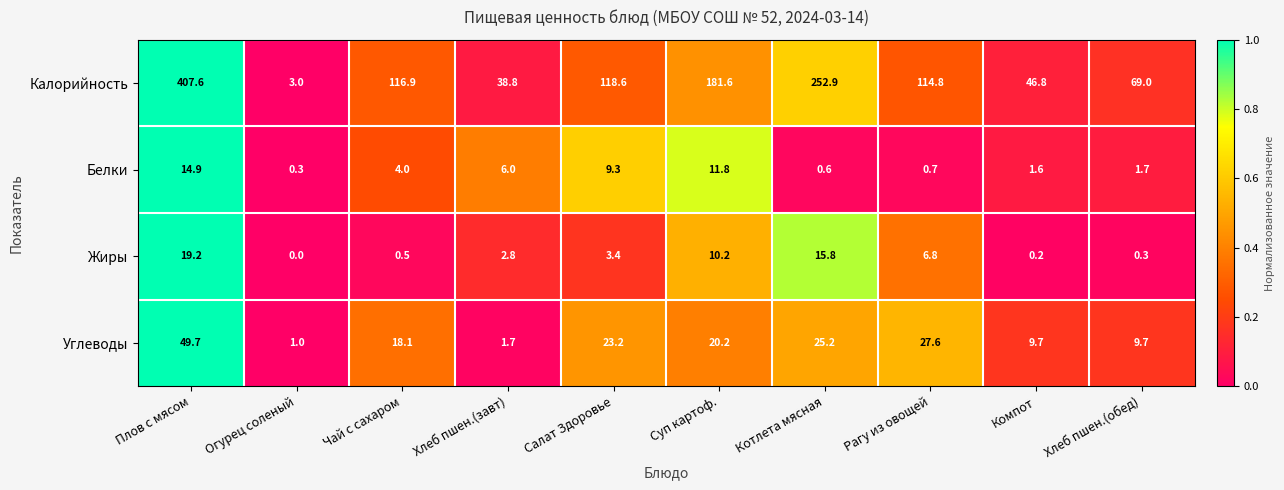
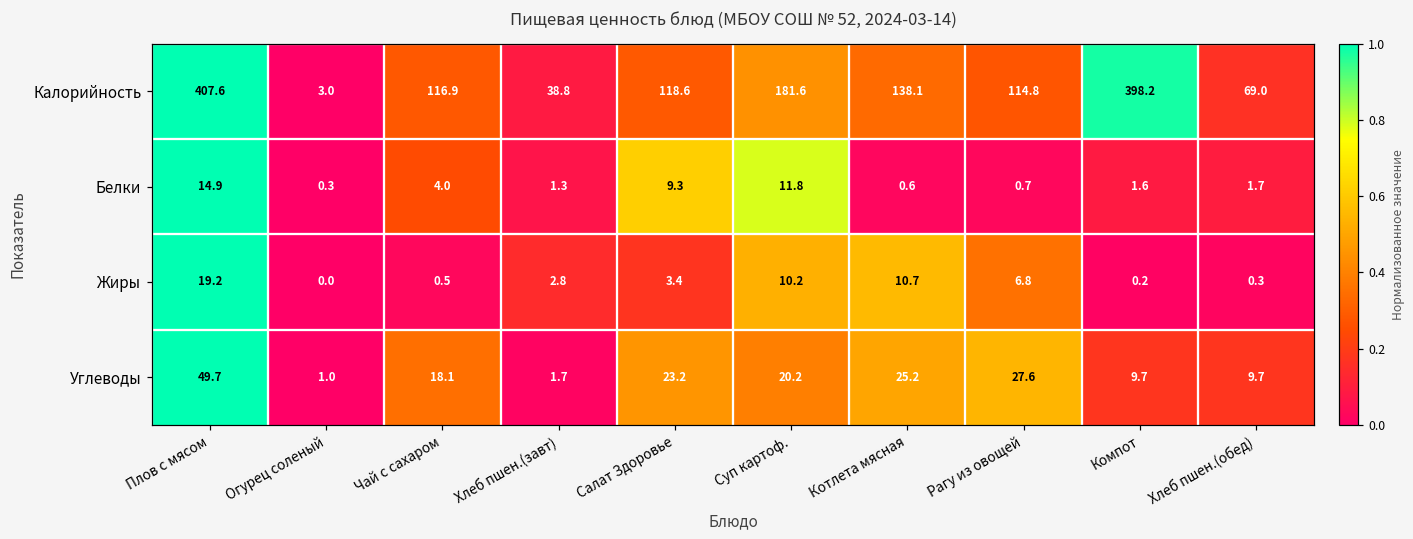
  {
    "Калорийность": {
      "Плов с мясом": 407.6,
      "Огурец соленый": 3.0,
      "Чай с сахаром": 116.9,
      "Хлеб пшен.(завт)": 38.8,
      "Салат Здоровье": 118.6,
      "Суп картоф.": 181.6,
-     "Котлета мясная": 252.9,
+     "Котлета мясная": 138.1,
      "Рагу из овощей": 114.8,
-     "Компот": 46.8,
+     "Компот": 398.2,
      "Хлеб пшен.(обед)": 69.0
    },
    "Белки": {
      "Плов с мясом": 14.9,
      "Огурец соленый": 0.3,
      "Чай с сахаром": 4.0,
-     "Хлеб пшен.(завт)": 6.0,
+     "Хлеб пшен.(завт)": 1.3,
      "Салат Здоровье": 9.3,
      "Суп картоф.": 11.8,
      "Котлета мясная": 0.6,
      "Рагу из овощей": 0.7,
      "Компот": 1.6,
      "Хлеб пшен.(обед)": 1.7
    },
    "Жиры": {
      "Плов с мясом": 19.2,
      "Огурец соленый": 0.0,
      "Чай с сахаром": 0.5,
      "Хлеб пшен.(завт)": 2.8,
      "Салат Здоровье": 3.4,
      "Суп картоф.": 10.2,
-     "Котлета мясная": 15.8,
+     "Котлета мясная": 10.7,
      "Рагу из овощей": 6.8,
      "Компот": 0.2,
      "Хлеб пшен.(обед)": 0.3
    },
    "Углеводы": {
      "Плов с мясом": 49.7,
      "Огурец соленый": 1.0,
      "Чай с сахаром": 18.1,
      "Хлеб пшен.(завт)": 1.7,
      "Салат Здоровье": 23.2,
      "Суп картоф.": 20.2,
      "Котлета мясная": 25.2,
      "Рагу из овощей": 27.6,
      "Компот": 9.7,
      "Хлеб пшен.(обед)": 9.7
    }
  }
